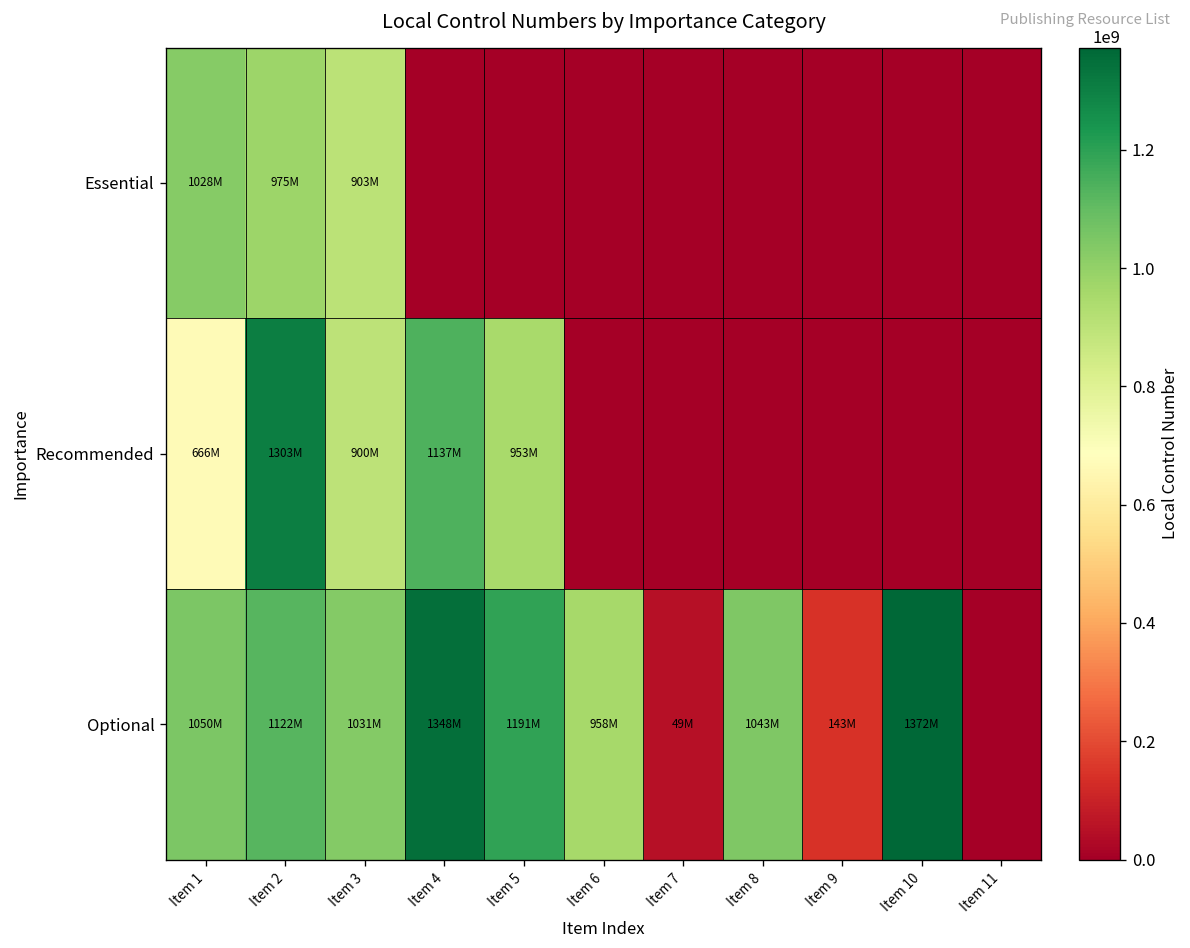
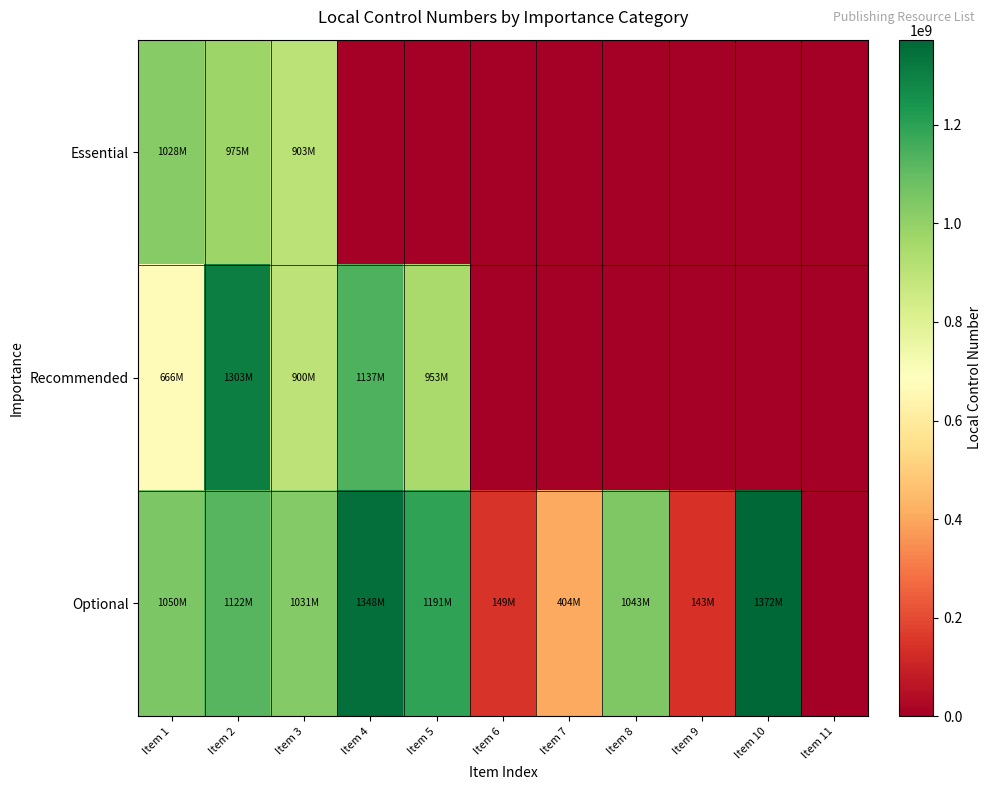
  {
    "Essential": {
      "Item 1": "1028M",
      "Item 2": "975M",
      "Item 3": "903M"
    },
    "Recommended": {
      "Item 1": "666M",
      "Item 2": "1303M",
      "Item 3": "900M",
      "Item 4": "1137M",
      "Item 5": "953M"
    },
    "Optional": {
      "Item 1": "1050M",
      "Item 2": "1122M",
      "Item 3": "1031M",
      "Item 4": "1348M",
      "Item 5": "1191M",
-     "Item 6": "958M",
-     "Item 7": "49M",
+     "Item 6": "149M",
+     "Item 7": "404M",
      "Item 8": "1043M",
      "Item 9": "143M",
      "Item 10": "1372M"
    }
  }
